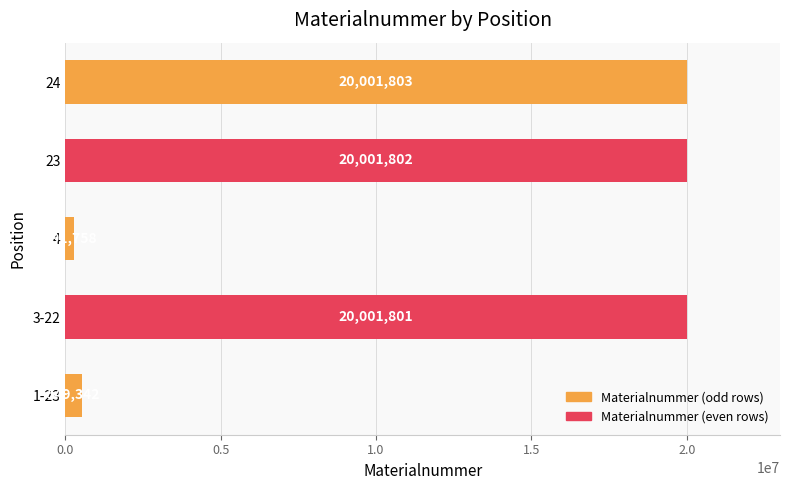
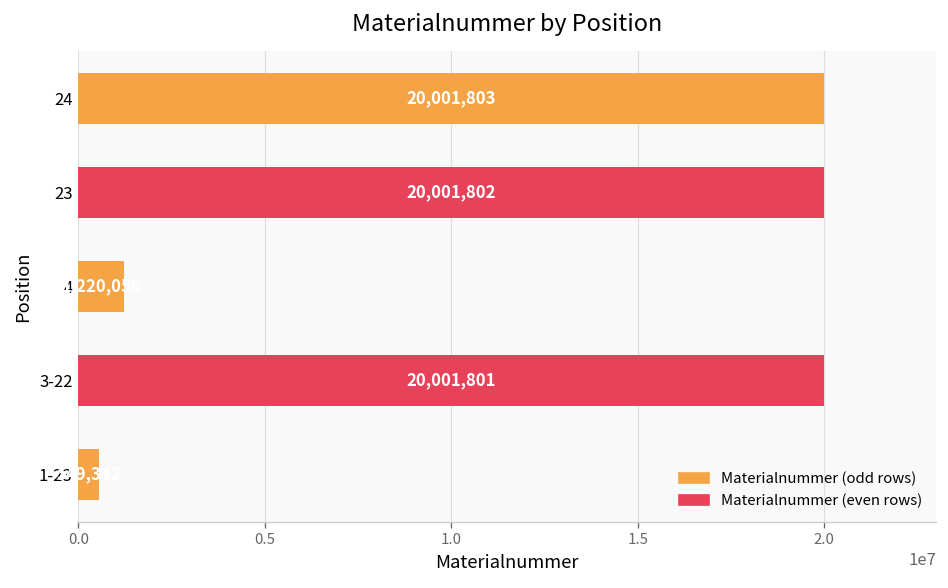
  {
-   "4": 300000,
+   "4": 1200000,
    "1-23": 500000
  }
